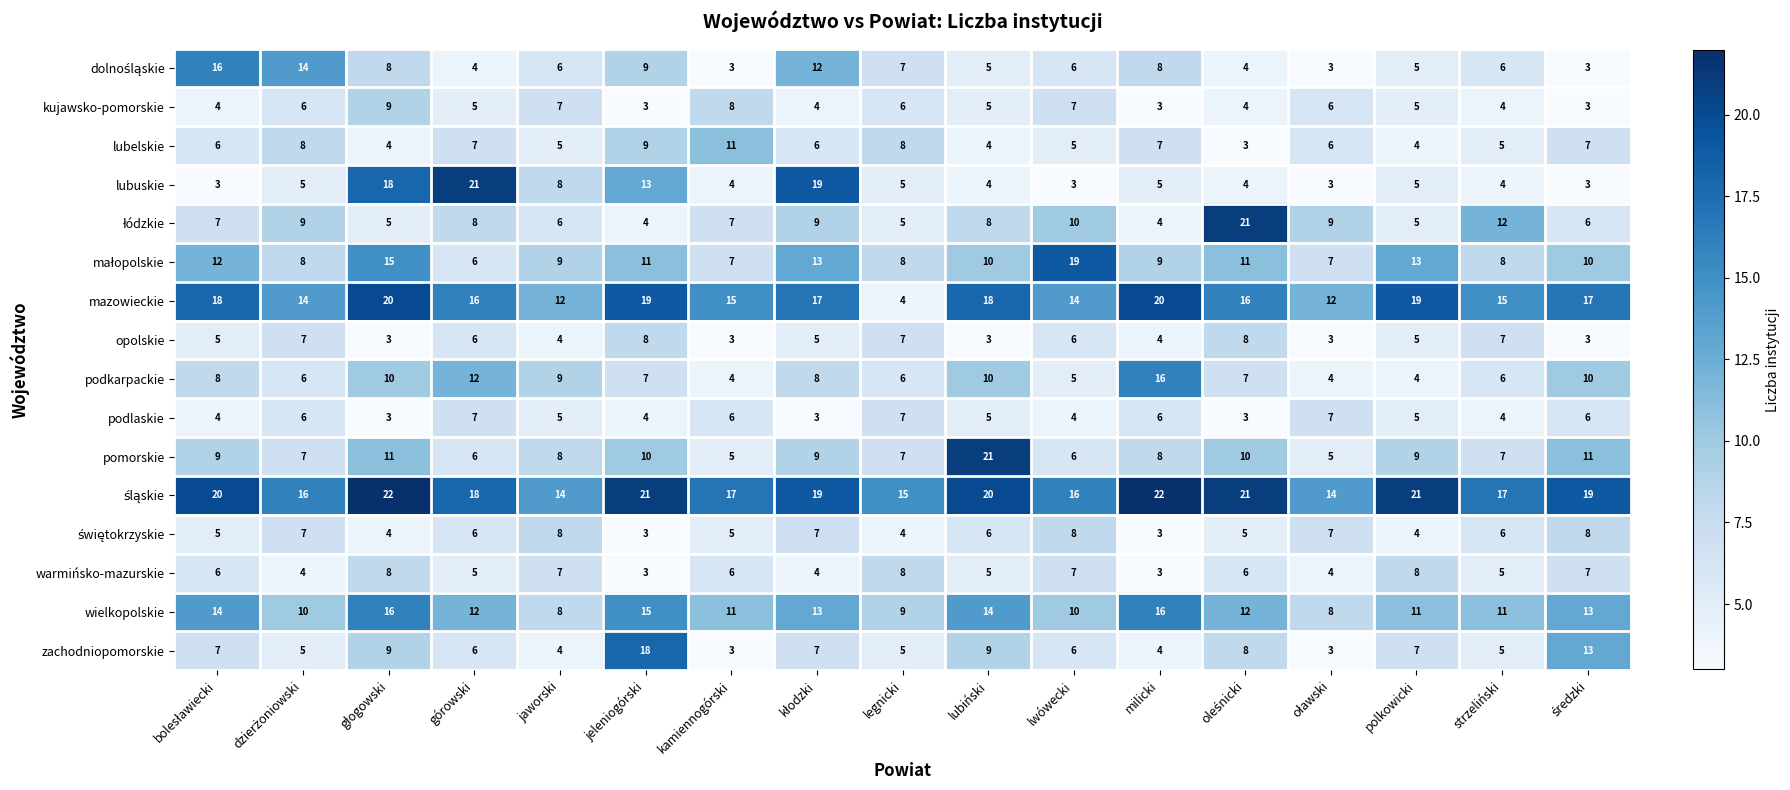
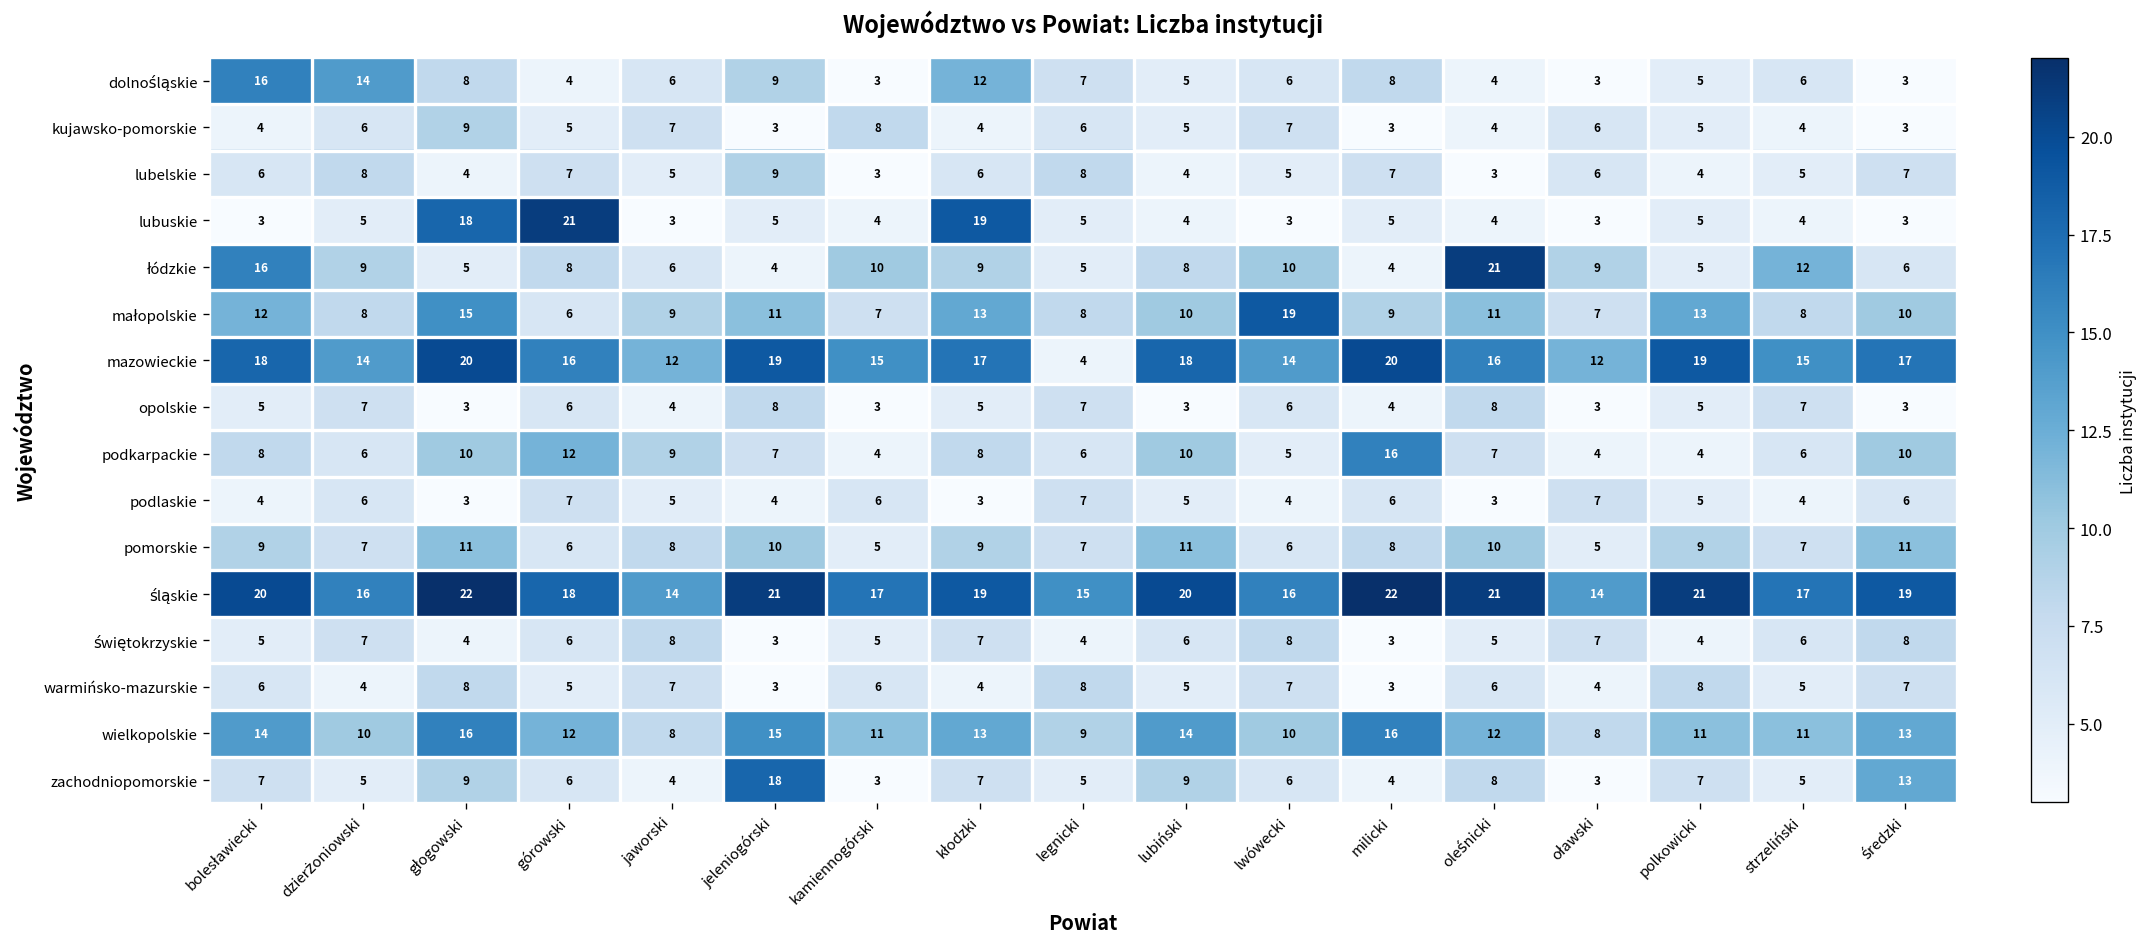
  {
    "lubelskie": {
      "bolesławiecki": 6,
      "dzierżoniowski": 8,
      "głogowski": 4,
      "górowski": 7,
      "jaworski": 5,
      "jeleniogórski": 9,
-     "kamiennogórski": 11,
+     "kamiennogórski": 3,
      "kłodzki": 6,
      "legnicki": 8,
      "lubiński": 4,
      "lwówecki": 5,
      "milicki": 7,
      "oleśnicki": 3,
      "oławski": 6,
      "polkowicki": 4,
      "strzeliński": 5,
      "średzki": 7
    },
    "lubuskie": {
      "bolesławiecki": 3,
      "dzierżoniowski": 5,
      "głogowski": 18,
      "górowski": 21,
-     "jaworski": 8,
-     "jeleniogórski": 13,
+     "jaworski": 3,
+     "jeleniogórski": 5,
      "kamiennogórski": 4,
      "kłodzki": 19,
      "legnicki": 5,
      "lubiński": 4,
      "lwówecki": 3,
      "milicki": 5,
      "oleśnicki": 4,
      "oławski": 3,
      "polkowicki": 5,
      "strzeliński": 4,
      "średzki": 3
    },
    "łódzkie": {
-     "bolesławiecki": 7,
+     "bolesławiecki": 16,
      "dzierżoniowski": 9,
      "głogowski": 5,
      "górowski": 8,
      "jaworski": 6,
      "jeleniogórski": 4,
-     "kamiennogórski": 7,
+     "kamiennogórski": 10,
      "kłodzki": 9,
      "legnicki": 5,
      "lubiński": 8,
      "lwówecki": 10,
      "milicki": 4,
      "oleśnicki": 21,
      "oławski": 9,
      "polkowicki": 5,
      "strzeliński": 12,
      "średzki": 6
    },
    "pomorskie": {
      "bolesławiecki": 9,
      "dzierżoniowski": 7,
      "głogowski": 11,
      "górowski": 6,
      "jaworski": 8,
      "jeleniogórski": 10,
      "kamiennogórski": 5,
      "kłodzki": 9,
      "legnicki": 7,
-     "lubiński": 21,
+     "lubiński": 11,
      "lwówecki": 6,
      "milicki": 8,
      "oleśnicki": 10,
      "oławski": 5,
      "polkowicki": 9,
      "strzeliński": 7,
      "średzki": 11
    }
  }
